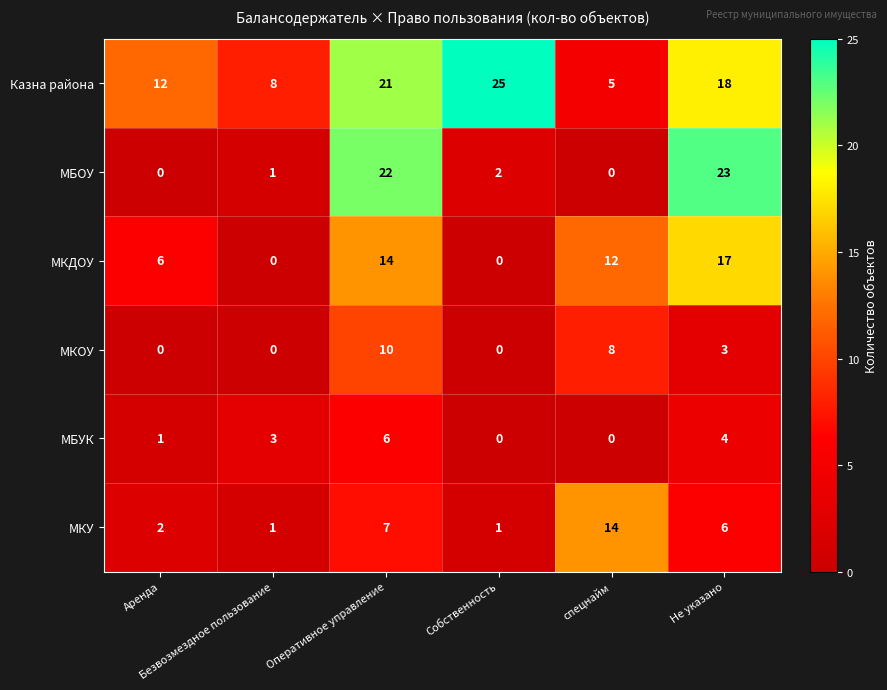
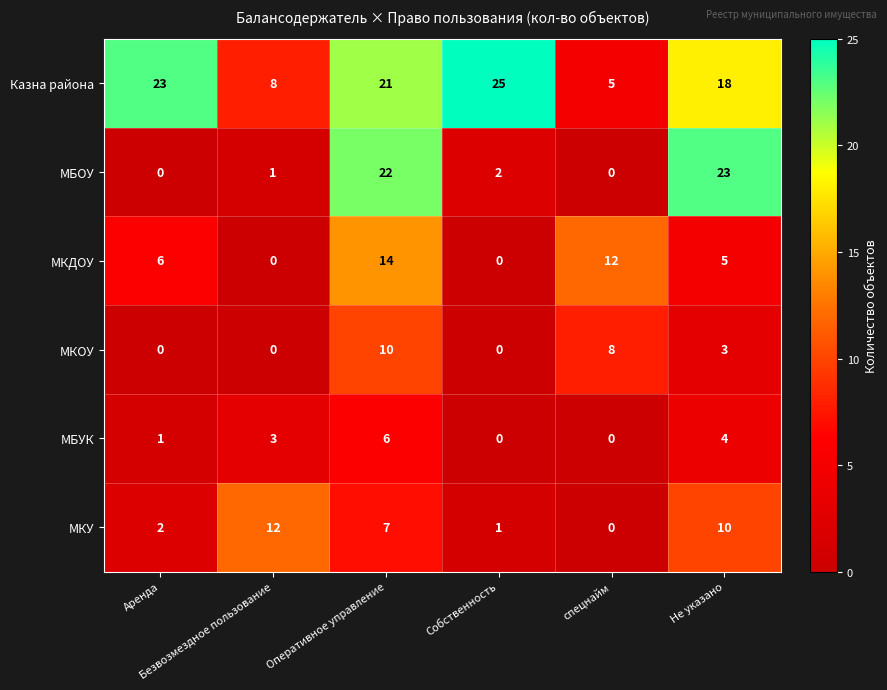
  {
    "Казна района": {
-     "Аренда": 12,
+     "Аренда": 23,
      "Безвозмездное пользование": 8,
      "Оперативное управление": 21,
      "Собственность": 25,
      "спецнайм": 5,
      "Не указано": 18
    },
    "МБОУ": {
      "Аренда": 0,
      "Безвозмездное пользование": 1,
      "Оперативное управление": 22,
      "Собственность": 2,
      "спецнайм": 0,
      "Не указано": 23
    },
    "МКДОУ": {
      "Аренда": 6,
      "Безвозмездное пользование": 0,
      "Оперативное управление": 14,
      "Собственность": 0,
      "спецнайм": 12,
-     "Не указано": 17
+     "Не указано": 5
    },
    "МКОУ": {
      "Аренда": 0,
      "Безвозмездное пользование": 0,
      "Оперативное управление": 10,
      "Собственность": 0,
      "спецнайм": 8,
      "Не указано": 3
    },
    "МБУК": {
      "Аренда": 1,
      "Безвозмездное пользование": 3,
      "Оперативное управление": 6,
      "Собственность": 0,
      "спецнайм": 0,
      "Не указано": 4
    },
    "МКУ": {
      "Аренда": 2,
-     "Безвозмездное пользование": 1,
+     "Безвозмездное пользование": 12,
      "Оперативное управление": 7,
      "Собственность": 1,
-     "спецнайм": 14,
-     "Не указано": 6
+     "спецнайм": 0,
+     "Не указано": 10
    }
  }
